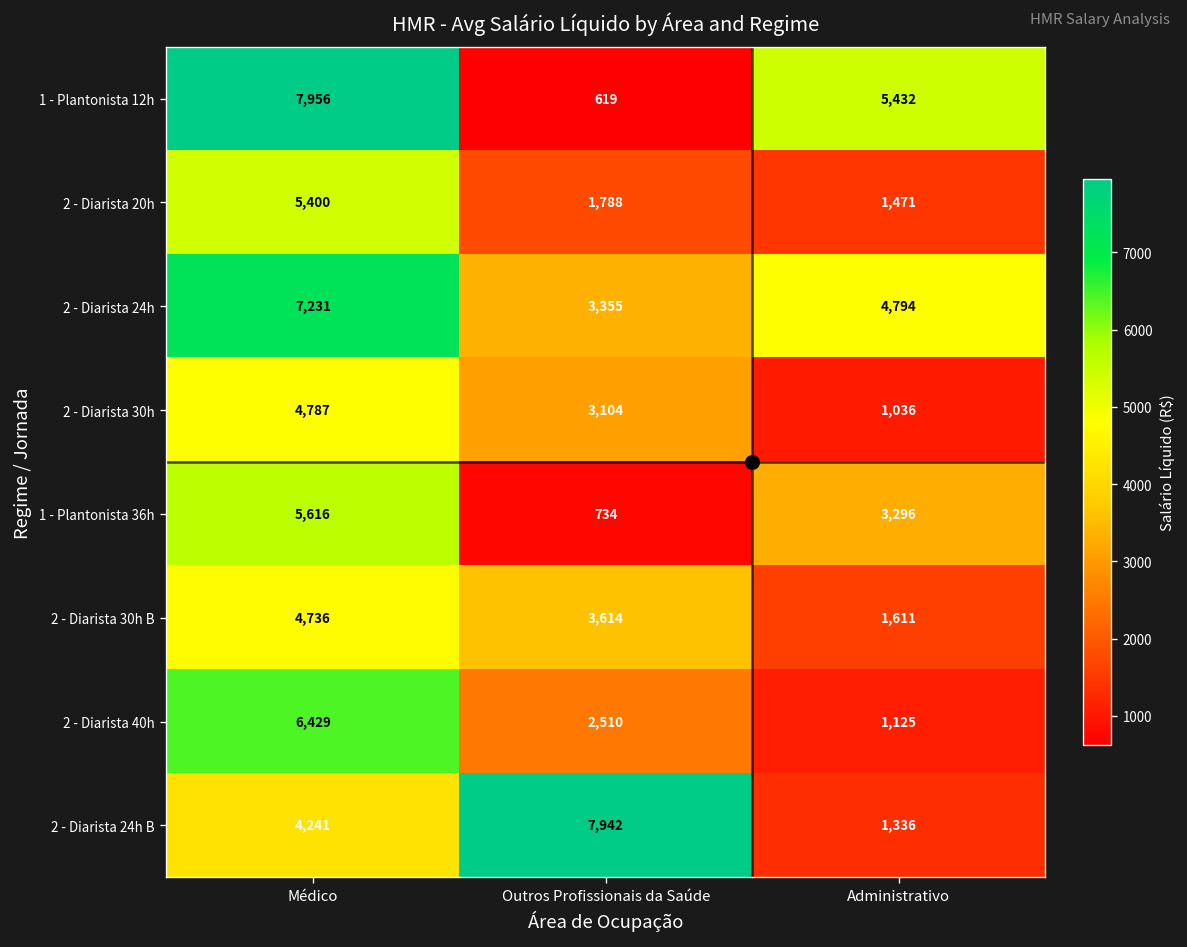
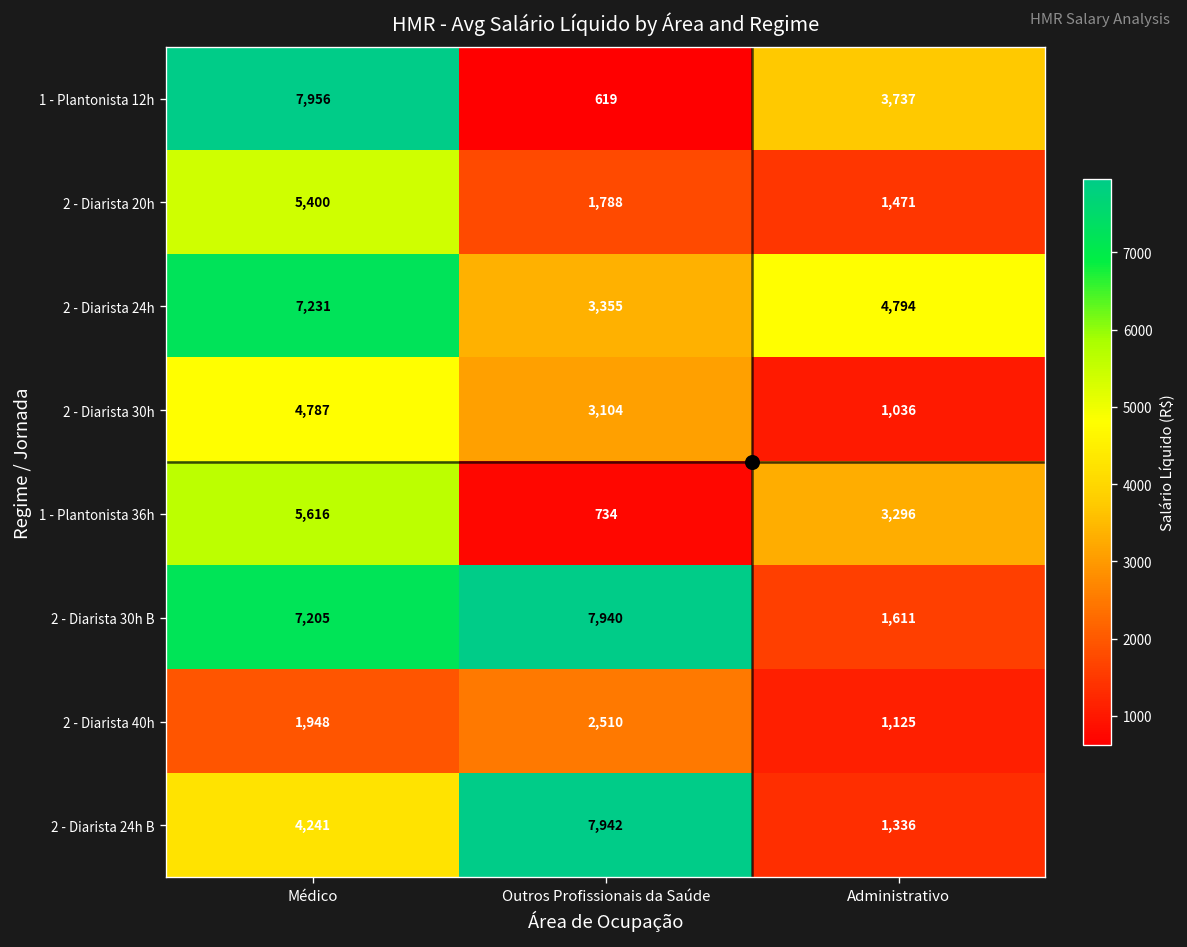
  {
    "1 - Plantonista 12h": {
      "Médico": "7,956",
      "Outros Profissionais da Saúde": "619",
-     "Administrativo": "5,432"
+     "Administrativo": "3,737"
    },
    "2 - Diarista 20h": {
      "Médico": "5,400",
      "Outros Profissionais da Saúde": "1,788",
      "Administrativo": "1,471"
    },
    "2 - Diarista 24h": {
      "Médico": "7,231",
      "Outros Profissionais da Saúde": "3,355",
      "Administrativo": "4,794"
    },
    "2 - Diarista 30h": {
      "Médico": "4,787",
      "Outros Profissionais da Saúde": "3,104",
      "Administrativo": "1,036"
    },
    "1 - Plantonista 36h": {
      "Médico": "5,616",
      "Outros Profissionais da Saúde": "734",
      "Administrativo": "3,296"
    },
    "2 - Diarista 30h B": {
-     "Médico": "4,736",
-     "Outros Profissionais da Saúde": "3,614",
+     "Médico": "7,205",
+     "Outros Profissionais da Saúde": "7,940",
      "Administrativo": "1,611"
    },
    "2 - Diarista 40h": {
-     "Médico": "6,429",
+     "Médico": "1,948",
      "Outros Profissionais da Saúde": "2,510",
      "Administrativo": "1,125"
    },
    "2 - Diarista 24h B": {
      "Médico": "4,241",
      "Outros Profissionais da Saúde": "7,942",
      "Administrativo": "1,336"
    }
  }
